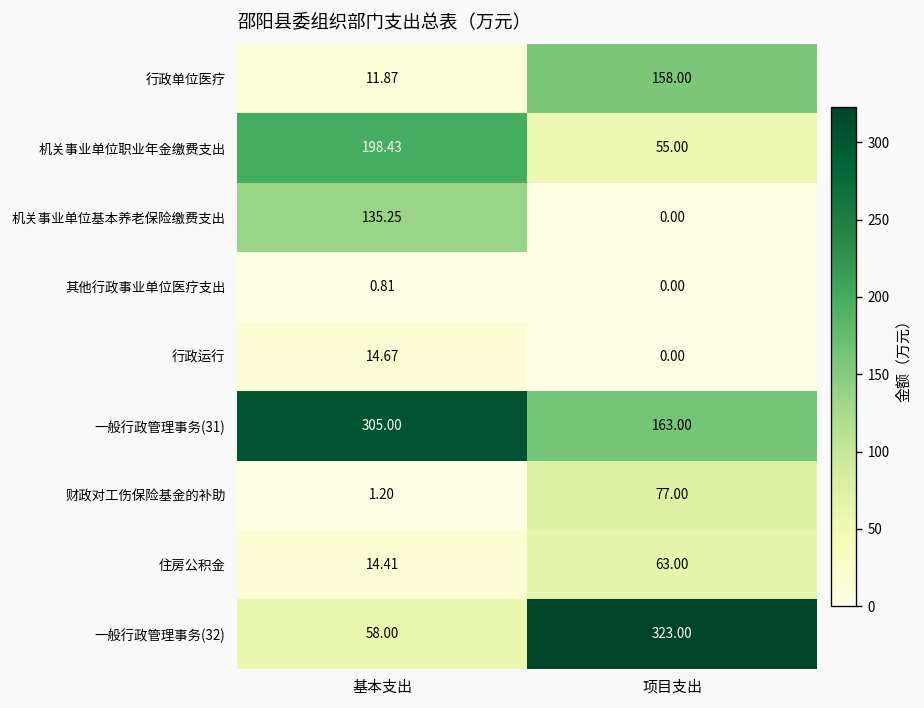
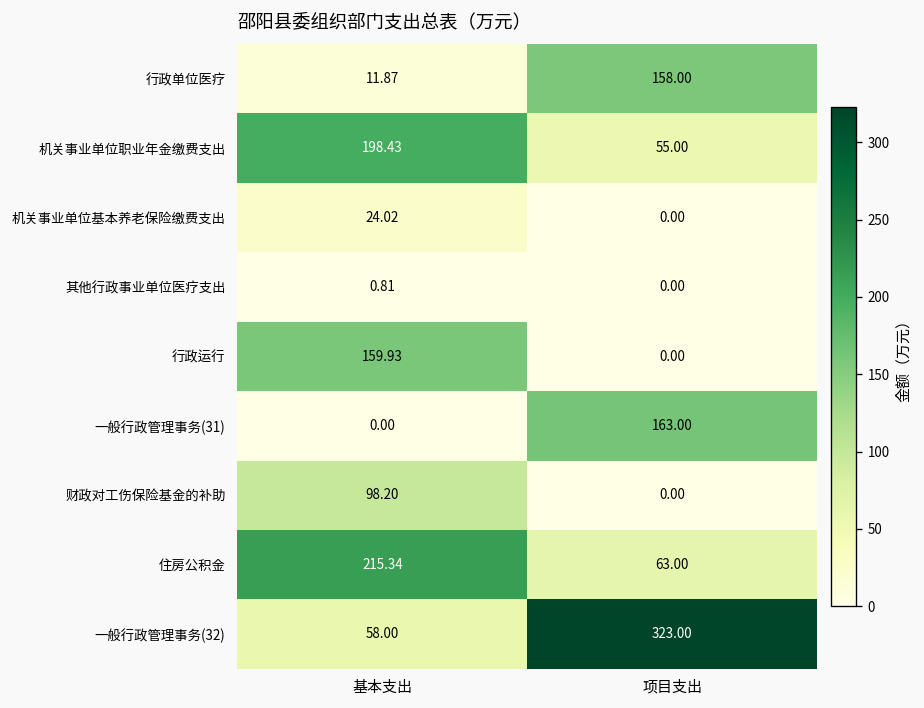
  {
    "行政单位医疗": {
      "基本支出": 11.87,
      "项目支出": 158.00
    },
    "机关事业单位职业年金缴费支出": {
      "基本支出": 198.43,
      "项目支出": 55.00
    },
    "机关事业单位基本养老保险缴费支出": {
-     "基本支出": 135.25,
+     "基本支出": 24.02,
      "项目支出": 0.00
    },
    "其他行政事业单位医疗支出": {
      "基本支出": 0.81,
      "项目支出": 0.00
    },
    "行政运行": {
-     "基本支出": 14.67,
+     "基本支出": 159.93,
      "项目支出": 0.00
    },
    "一般行政管理事务(31)": {
-     "基本支出": 305.00,
+     "基本支出": 0.00,
      "项目支出": 163.00
    },
    "财政对工伤保险基金的补助": {
-     "基本支出": 1.20,
-     "项目支出": 77.00
+     "基本支出": 98.20,
+     "项目支出": 0.00
    },
    "住房公积金": {
-     "基本支出": 14.41,
+     "基本支出": 215.34,
      "项目支出": 63.00
    },
    "一般行政管理事务(32)": {
      "基本支出": 58.00,
      "项目支出": 323.00
    }
  }
